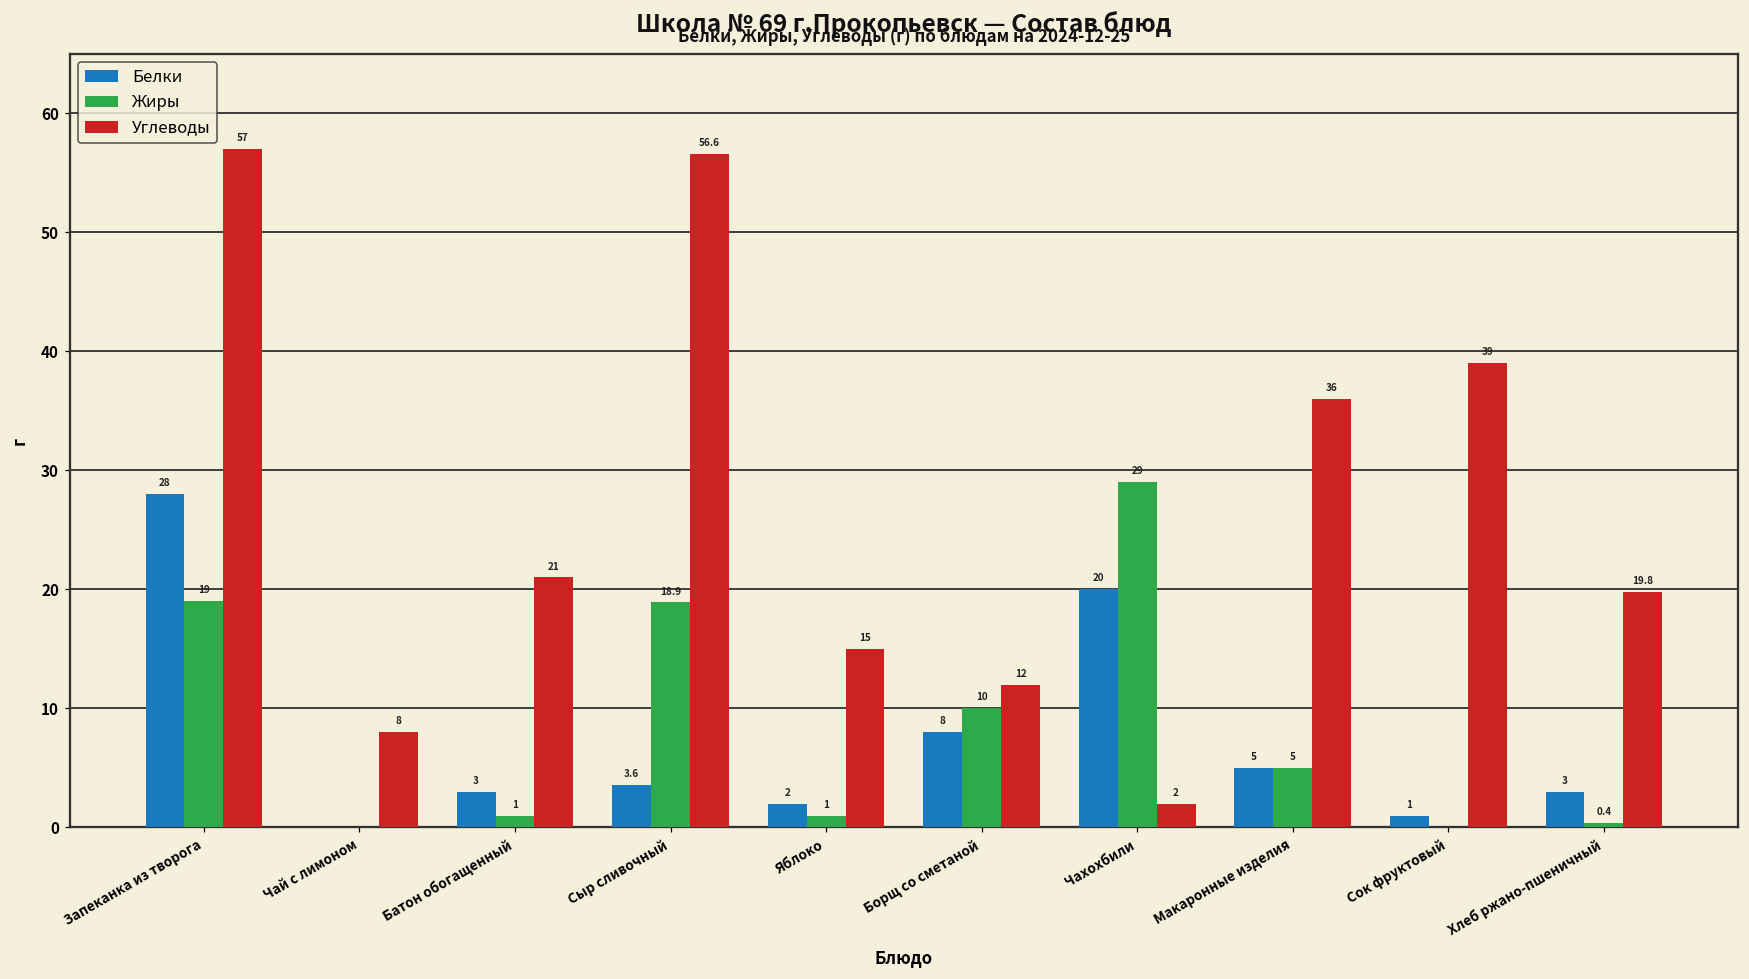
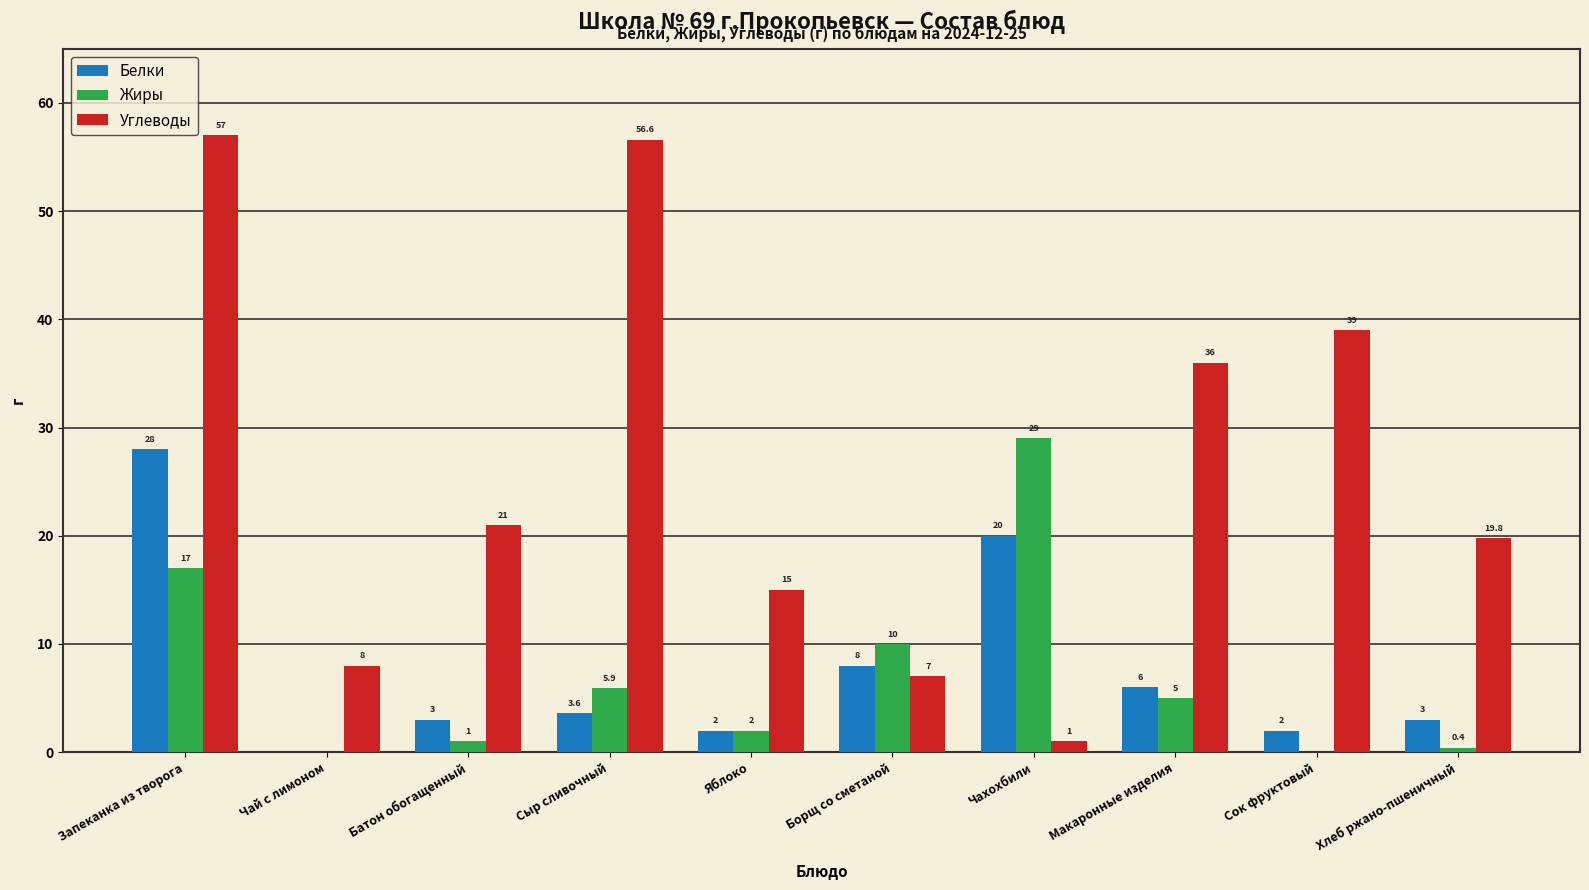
  {
    "Белки": {
      "Запеканка из творога": 28,
      "Батон обогащенный": 3,
      "Сыр сливочный": 3.6,
      "Яблоко": 2,
      "Борщ со сметаной": 8,
      "Чахохбили": 20,
-     "Макаронные изделия": 5,
-     "Сок фруктовый": 1,
+     "Макаронные изделия": 6,
+     "Сок фруктовый": 2,
      "Хлеб ржано-пшеничный": 3
    },
    "Жиры": {
-     "Запеканка из творога": 19,
+     "Запеканка из творога": 17,
      "Батон обогащенный": 1,
-     "Сыр сливочный": 18.9,
-     "Яблоко": 1,
+     "Сыр сливочный": 5.9,
+     "Яблоко": 2,
      "Борщ со сметаной": 10,
      "Чахохбили": 29,
      "Макаронные изделия": 5,
      "Хлеб ржано-пшеничный": 0.4
    },
    "Углеводы": {
      "Запеканка из творога": 57,
      "Чай с лимоном": 8,
      "Батон обогащенный": 21,
      "Сыр сливочный": 56.6,
      "Яблоко": 15,
-     "Борщ со сметаной": 12,
-     "Чахохбили": 2,
+     "Борщ со сметаной": 7,
+     "Чахохбили": 1,
      "Макаронные изделия": 36,
      "Сок фруктовый": 39,
      "Хлеб ржано-пшеничный": 19.8
    }
  }
